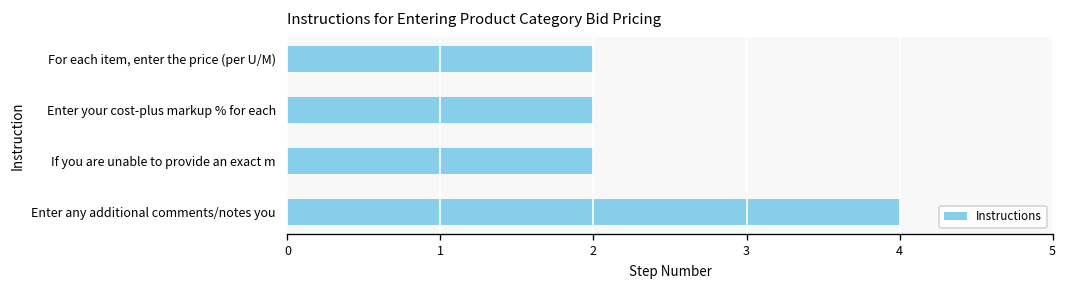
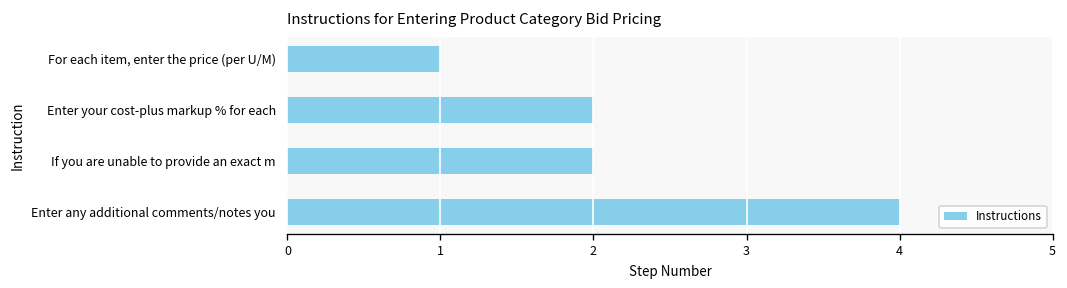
  {
-   "For each item, enter the price (per U/M)": 2,
+   "For each item, enter the price (per U/M)": 1,
    "Enter your cost-plus markup % for each": 2,
    "If you are unable to provide an exact m": 2,
    "Enter any additional comments/notes you": 4
  }
